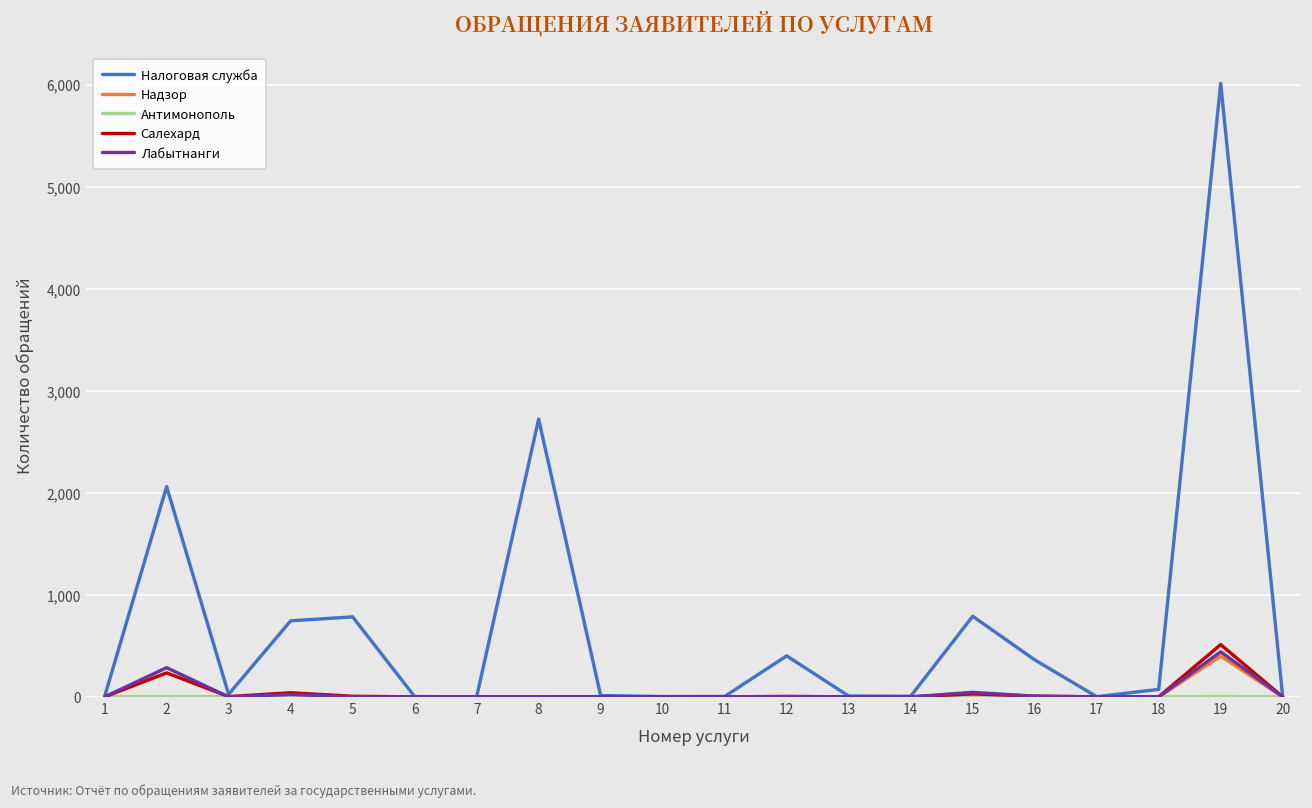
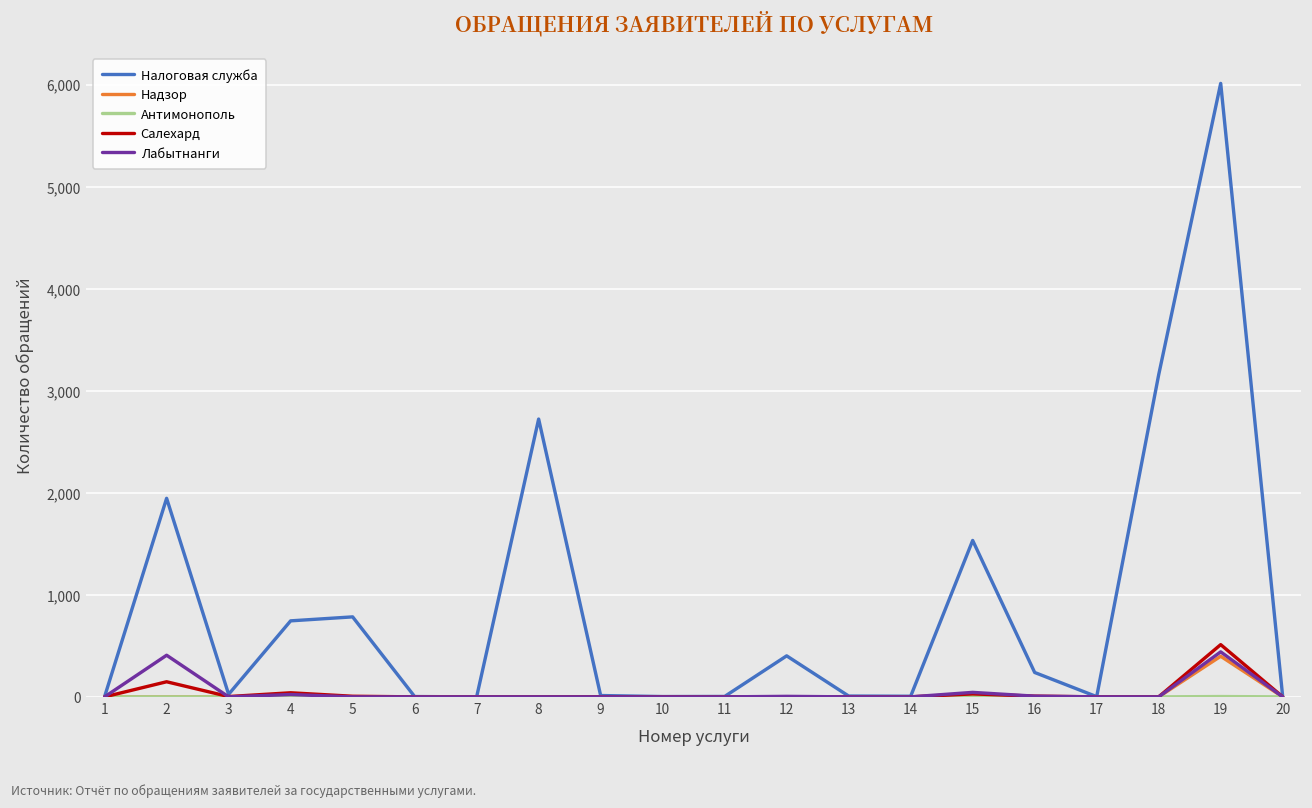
  {
    "Налоговая служба": {
-     "2": "2,100",
+     "2": "1,900",
      "4": "700",
      "5": "800",
      "8": "2,700",
      "12": "400",
-     "15": "800",
-     "16": "400",
-     "18": "100",
+     "15": "1,500",
+     "16": "200",
+     "18": "3,200",
      "19": "6,000"
    },
    "Надзор": {
      "19": "400"
    },
    "Антимонополь": {
      "19": "0"
    },
    "Салехард": {
-     "2": "200",
+     "2": "100",
      "19": "500"
    },
    "Лабытнанги": {
-     "2": "300",
+     "2": "400",
      "19": "400"
    }
  }
